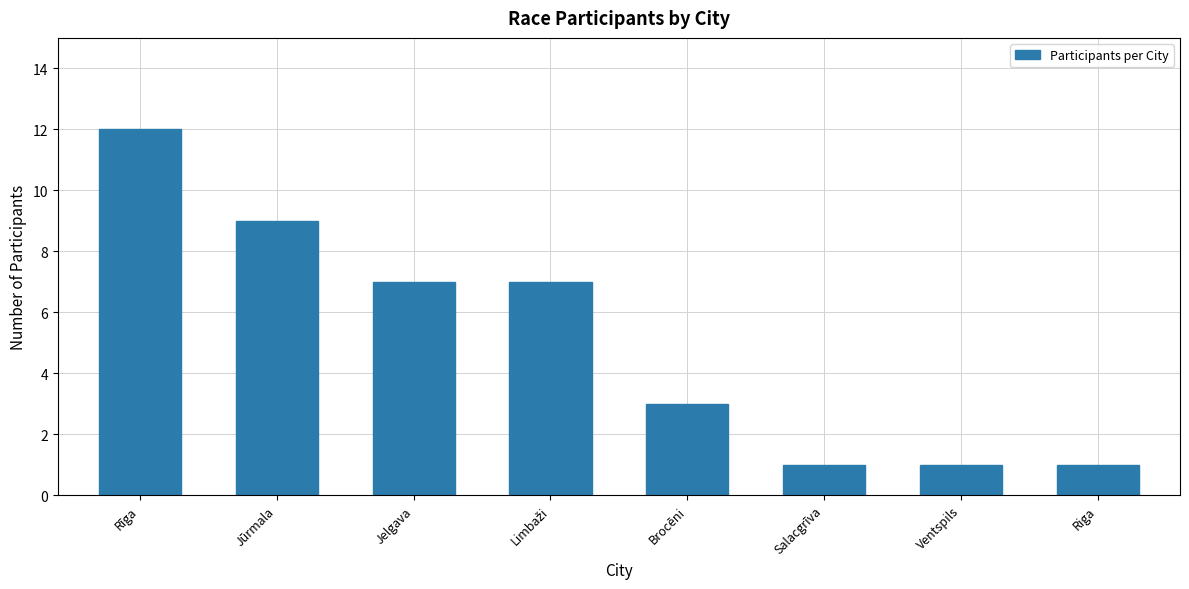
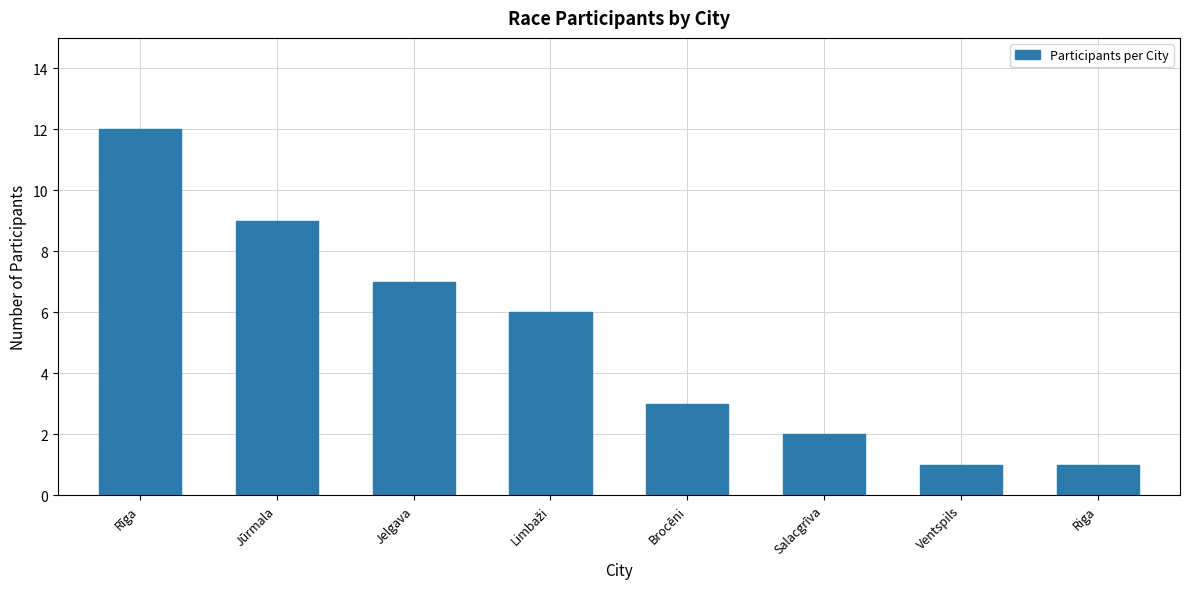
  {
    "Rīga": 12,
    "Jūrmala": 9,
    "Jelgava": 7,
-   "Limbaži": 7,
+   "Limbaži": 6,
    "Brocēni": 3,
-   "Salacgrīva": 1,
+   "Salacgrīva": 2,
    "Ventspils": 1,
    "Riga": 1
  }
